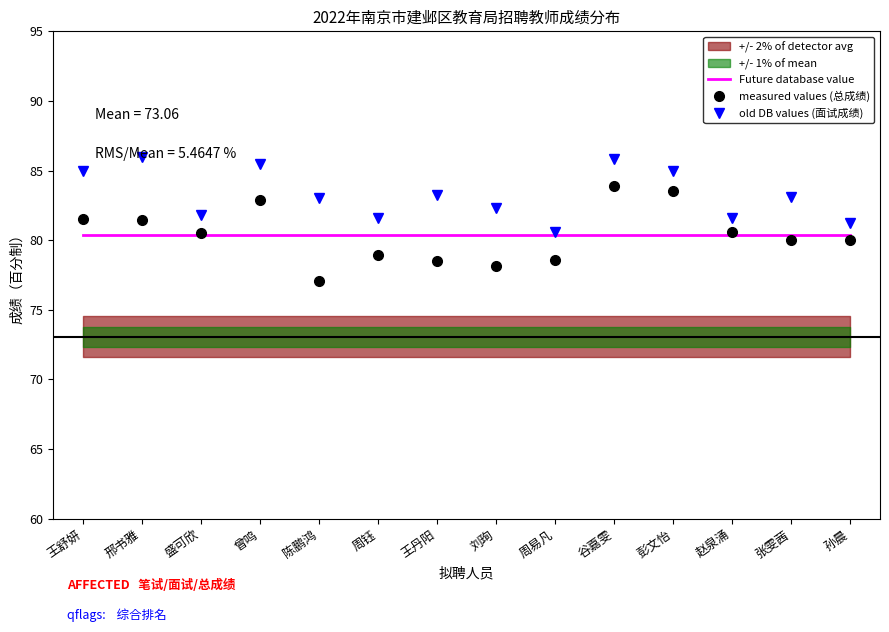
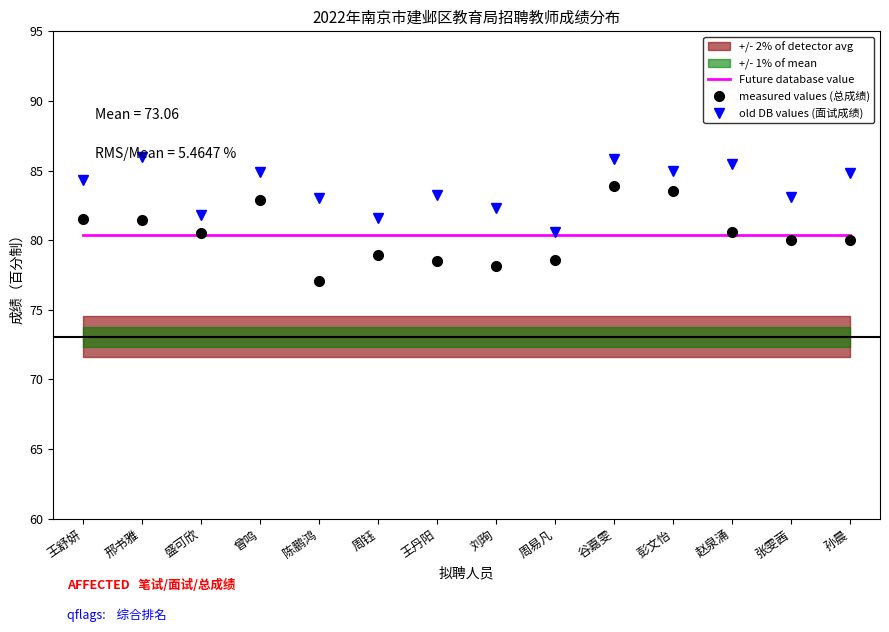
  {
    "+/- 2% of detector avg": {
      "王舒妍": 74.5,
      "邢书雅": 74.5,
      "盛可欣": 74.5,
      "曾鸣": 74.5,
      "陈鹏鸿": 74.5,
      "周钰": 74.5,
      "王丹阳": 74.5,
      "刘珣": 74.5,
      "周易凡": 74.5,
      "谷嘉雯": 74.5,
      "彭文怡": 74.5,
      "赵泉涌": 74.5,
      "张雯茜": 74.5,
      "孙晨": 74.5
    },
    "Future database value": {
      "王舒妍": 80.4,
      "邢书雅": 80.4,
      "曾鸣": 80.4,
      "陈鹏鸿": 80.4,
      "周钰": 80.4,
      "王丹阳": 80.4,
      "刘珣": 80.4,
      "谷嘉雯": 80.4,
      "彭文怡": 80.4,
      "张雯茜": 80.4,
      "孙晨": 80.4
    },
    "+/- 1% of mean": {
      "王舒妍": 73.8,
      "邢书雅": 73.8,
      "盛可欣": 73.8,
      "曾鸣": 73.8,
      "陈鹏鸿": 73.8,
      "周钰": 73.8,
      "王丹阳": 73.8,
      "刘珣": 73.8,
      "周易凡": 73.8,
      "谷嘉雯": 73.8,
      "彭文怡": 73.8,
      "赵泉涌": 73.8,
      "张雯茜": 73.8,
      "孙晨": 73.8
    },
    "measured values (总成绩)": {
      "王舒妍": 81.5,
      "邢书雅": 81.5,
      "曾鸣": 82.9,
      "陈鹏鸿": 77.1,
      "周钰": 78.9,
      "王丹阳": 78.5,
      "刘珣": 78.2,
      "周易凡": 78.6,
      "谷嘉雯": 83.9,
      "彭文怡": 83.6,
      "张雯茜": 80.0,
      "孙晨": 80.0
    },
    "old DB values (面试成绩)": {
-     "王舒妍": 85.0,
+     "王舒妍": 84.3,
      "盛可欣": 81.8,
-     "曾鸣": 85.5,
+     "曾鸣": 84.9,
      "陈鹏鸿": 83.0,
      "周钰": 81.6,
      "王丹阳": 83.2,
      "刘珣": 82.3,
      "谷嘉雯": 85.8,
      "彭文怡": 85.0,
-     "赵泉涌": 81.6,
+     "赵泉涌": 85.5,
      "张雯茜": 83.1,
-     "孙晨": 81.2
+     "孙晨": 84.9
    }
  }
